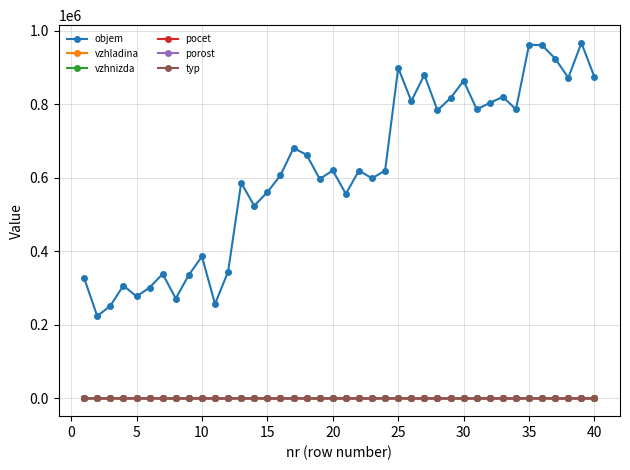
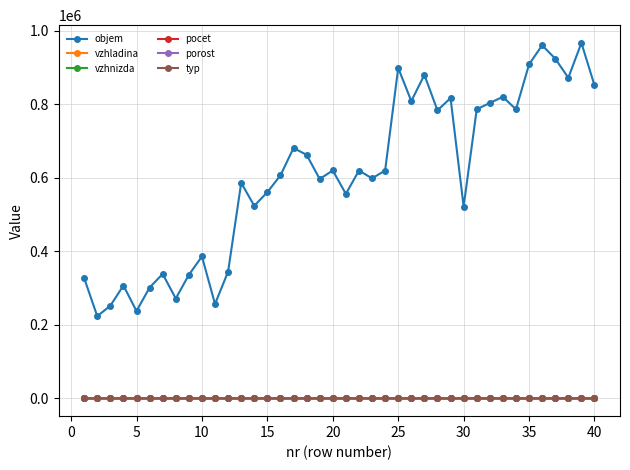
  {
    "objem": {
-     "5": 280000,
+     "5": 240000,
      "10": 390000,
      "15": 560000,
      "20": 620000,
      "25": 900000,
-     "30": 860000,
-     "35": 960000,
-     "40": 870000
+     "30": 520000,
+     "35": 910000,
+     "40": 850000
    },
    "typ": {
      "5": 0,
      "10": 0,
      "15": 0,
      "20": 0,
      "25": 0,
      "30": 0,
      "35": 0,
      "40": 0
    }
  }
